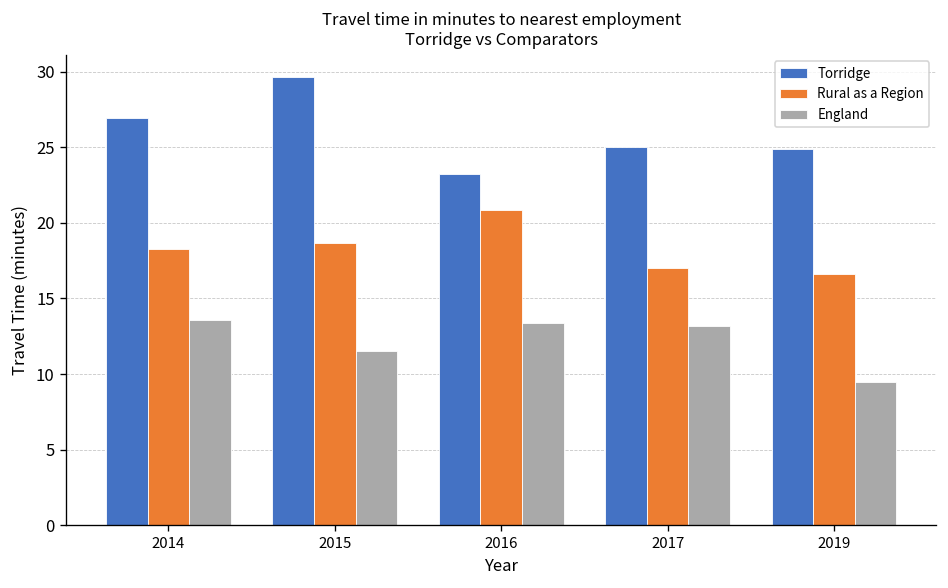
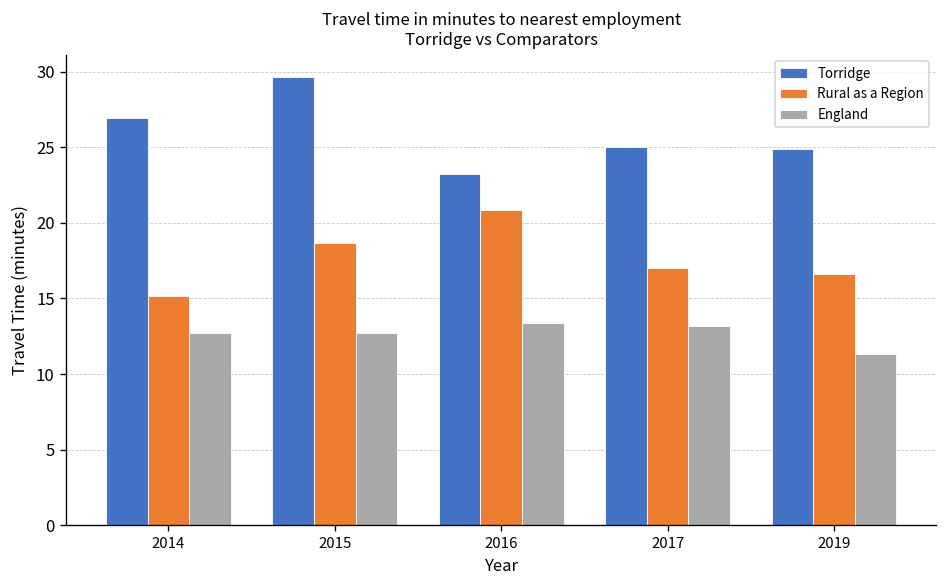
  {
    "Torridge": {
      "2014": 26.9,
      "2015": 29.6,
      "2016": 23.3,
      "2017": 25.0,
      "2019": 24.9
    },
    "Rural as a Region": {
-     "2014": 18.3,
+     "2014": 15.2,
      "2015": 18.7,
      "2016": 20.8,
      "2017": 17.0,
      "2019": 16.6
    },
    "England": {
-     "2014": 13.6,
-     "2015": 11.5,
+     "2014": 12.7,
+     "2015": 12.7,
      "2016": 13.4,
      "2017": 13.2,
-     "2019": 9.5
+     "2019": 11.4
    }
  }
